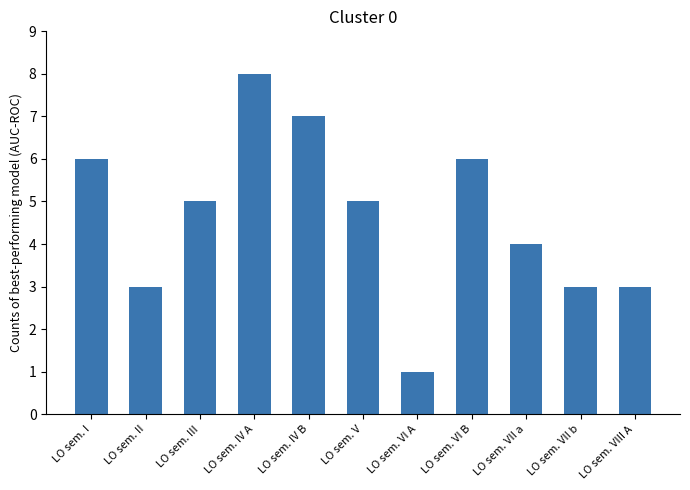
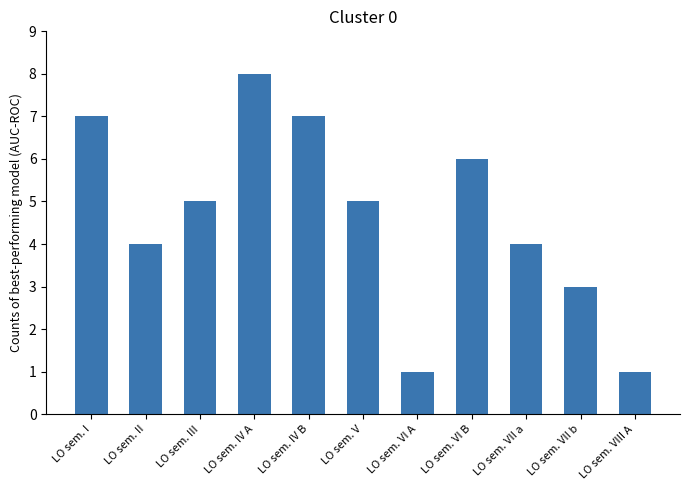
  {
-   "LO sem. I": 6,
-   "LO sem. II": 3,
+   "LO sem. I": 7,
+   "LO sem. II": 4,
    "LO sem. III": 5,
    "LO sem. IV A": 8,
    "LO sem. IV B": 7,
    "LO sem. V": 5,
    "LO sem. VI A": 1,
    "LO sem. VI B": 6,
    "LO sem. VII a": 4,
    "LO sem. VII b": 3,
-   "LO sem. VIII A": 3
+   "LO sem. VIII A": 1
  }
